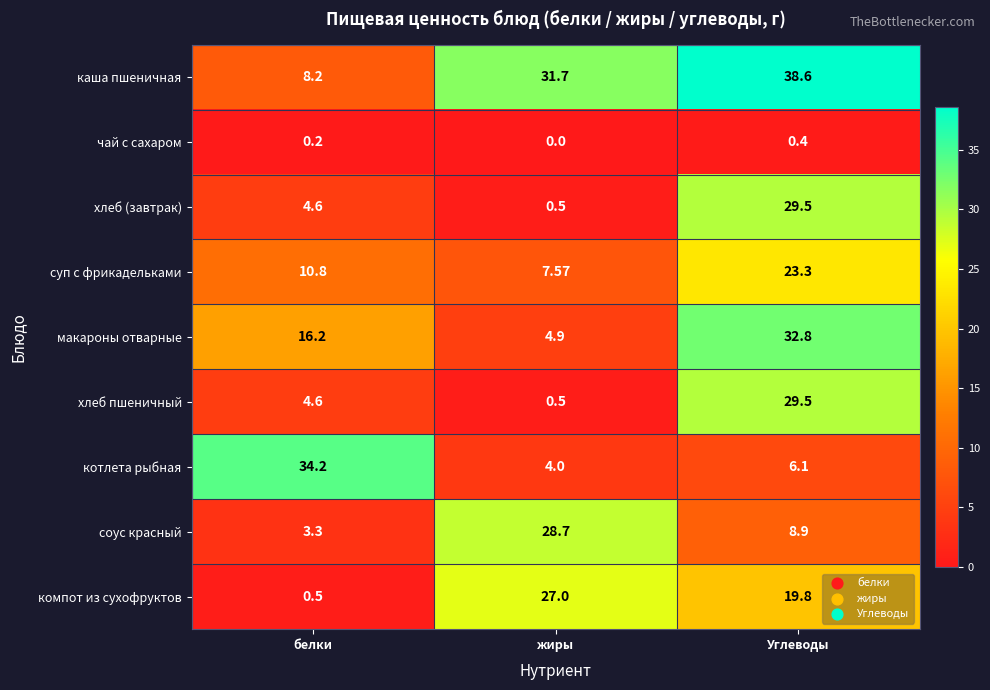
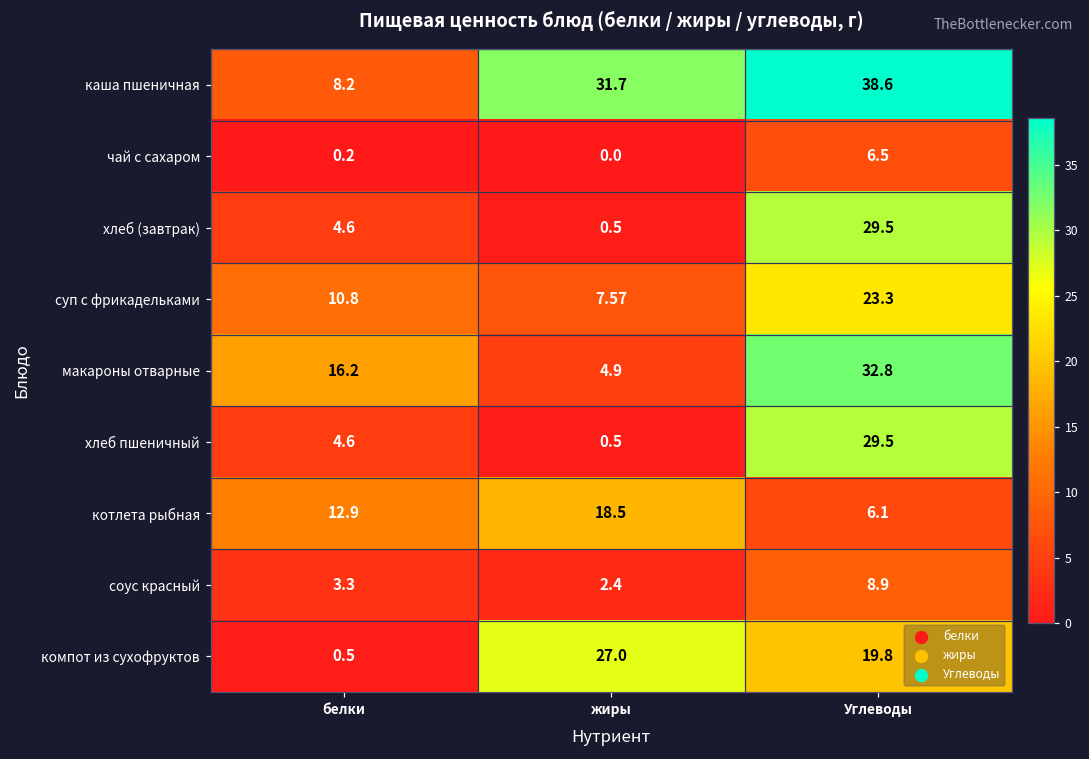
  {
    "каша пшеничная": {
      "белки": 8.2,
      "жиры": 31.7,
      "Углеводы": 38.6
    },
    "чай с сахаром": {
      "белки": 0.2,
      "жиры": 0.0,
-     "Углеводы": 0.4
+     "Углеводы": 6.5
    },
    "хлеб (завтрак)": {
      "белки": 4.6,
      "жиры": 0.5,
      "Углеводы": 29.5
    },
    "суп с фрикадельками": {
      "белки": 10.8,
      "жиры": 7.57,
      "Углеводы": 23.3
    },
    "макароны отварные": {
      "белки": 16.2,
      "жиры": 4.9,
      "Углеводы": 32.8
    },
    "хлеб пшеничный": {
      "белки": 4.6,
      "жиры": 0.5,
      "Углеводы": 29.5
    },
    "котлета рыбная": {
-     "белки": 34.2,
-     "жиры": 4.0,
+     "белки": 12.9,
+     "жиры": 18.5,
      "Углеводы": 6.1
    },
    "соус красный": {
      "белки": 3.3,
-     "жиры": 28.7,
+     "жиры": 2.4,
      "Углеводы": 8.9
    },
    "компот из сухофруктов": {
      "белки": 0.5,
      "жиры": 27.0,
      "Углеводы": 19.8
    }
  }
